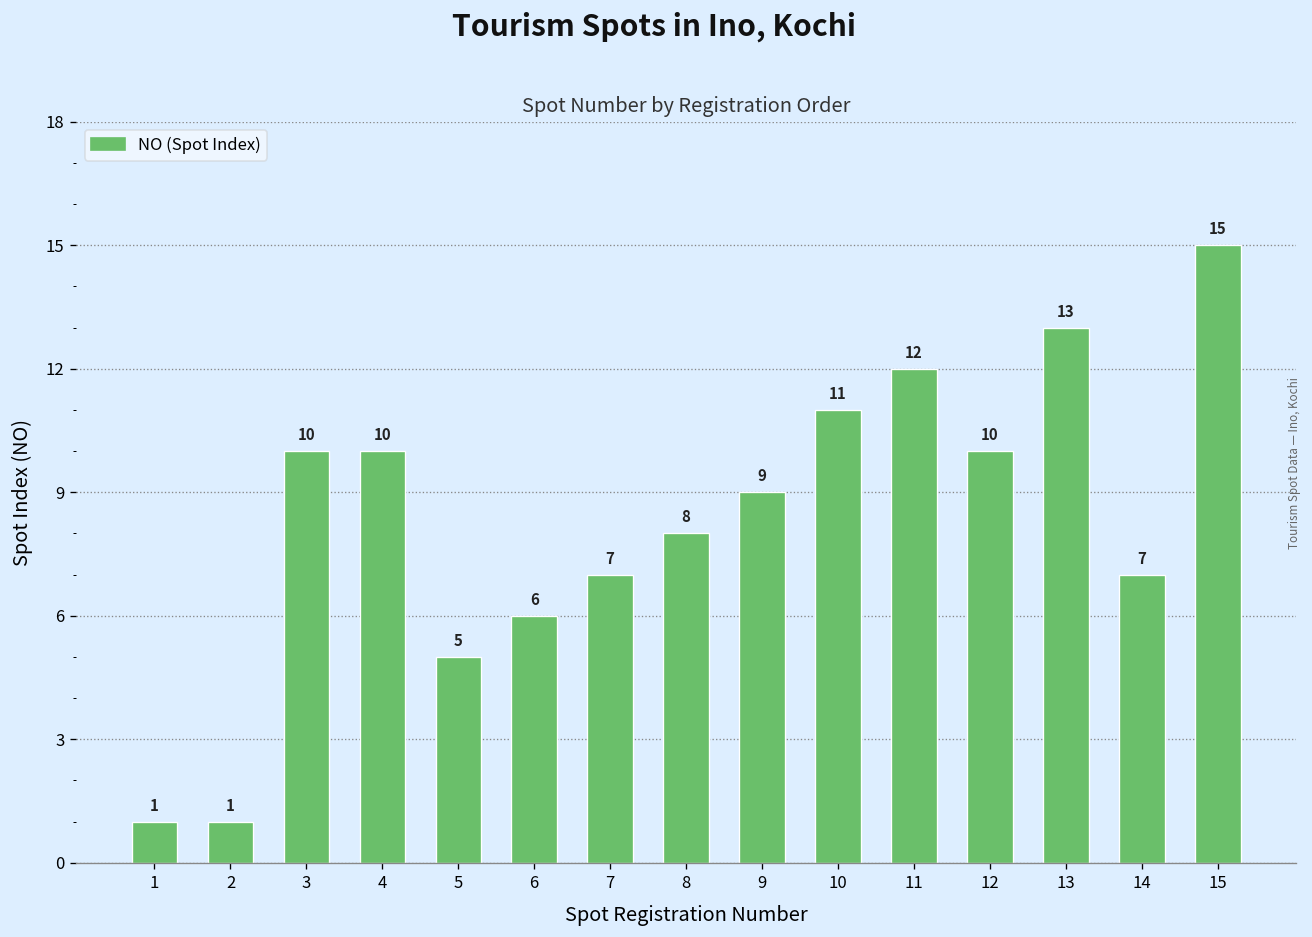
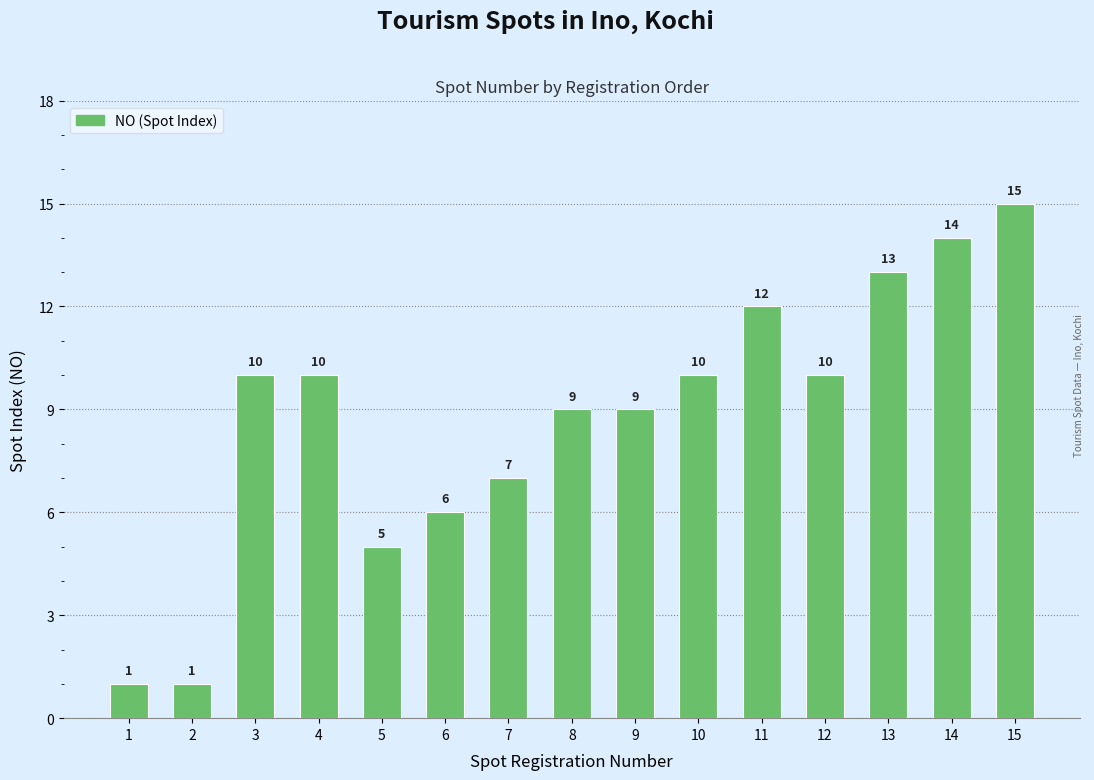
  {
    "1": 1,
    "2": 1,
    "3": 10,
    "4": 10,
    "5": 5,
    "6": 6,
    "7": 7,
-   "8": 8,
+   "8": 9,
    "9": 9,
-   "10": 11,
+   "10": 10,
    "11": 12,
    "12": 10,
    "13": 13,
-   "14": 7,
+   "14": 14,
    "15": 15
  }
